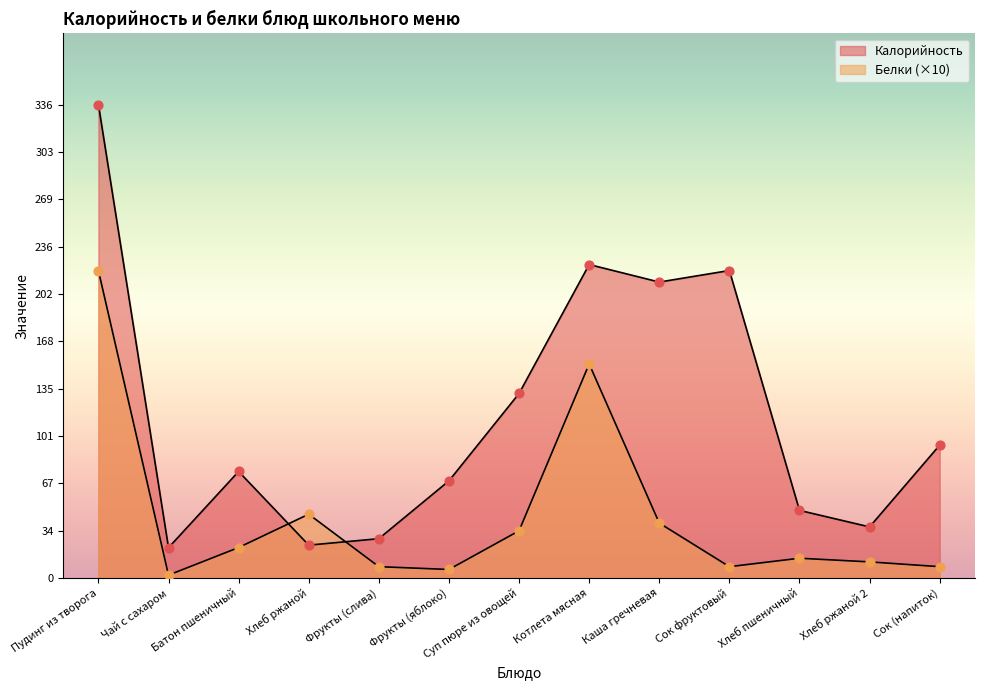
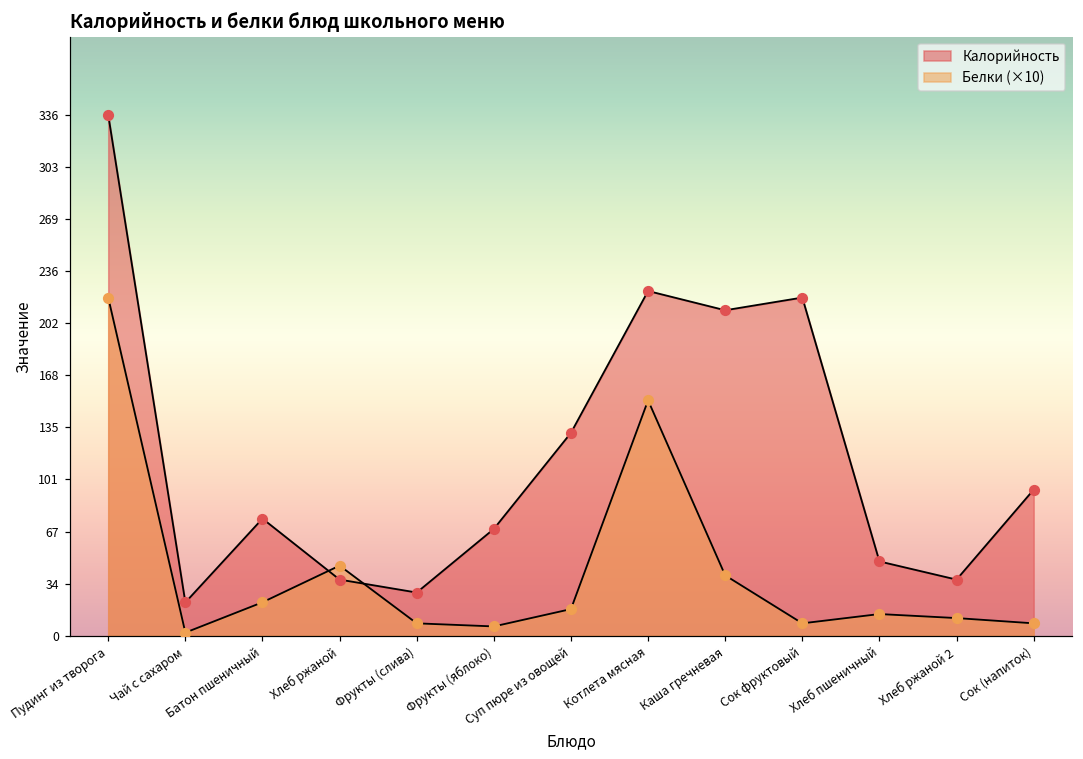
  {
    "Калорийность": {
      "Пудинг из творога": 337,
      "Чай с сахаром": 22,
      "Батон пшеничный": 76,
-     "Хлеб ржаной": 23,
+     "Хлеб ржаной": 36,
      "Фрукты (слива)": 28,
      "Фрукты (яблоко)": 69,
      "Суп пюре из овощей": 131,
      "Котлета мясная": 223,
      "Каша гречневая": 210,
      "Сок фруктовый": 219,
      "Хлеб пшеничный": 48,
      "Хлеб ржаной 2": 36,
      "Сок (напиток)": 94
    },
    "Белки (×10)": {
      "Пудинг из творога": 219,
      "Чай с сахаром": 2,
      "Батон пшеничный": 22,
      "Хлеб ржаной": 45,
      "Фрукты (слива)": 8,
      "Фрукты (яблоко)": 6,
-     "Суп пюре из овощей": 34,
+     "Суп пюре из овощей": 17,
      "Котлета мясная": 152,
      "Каша гречневая": 39,
      "Сок фруктовый": 8,
      "Хлеб пшеничный": 14,
      "Хлеб ржаной 2": 11,
      "Сок (напиток)": 8
    }
  }
